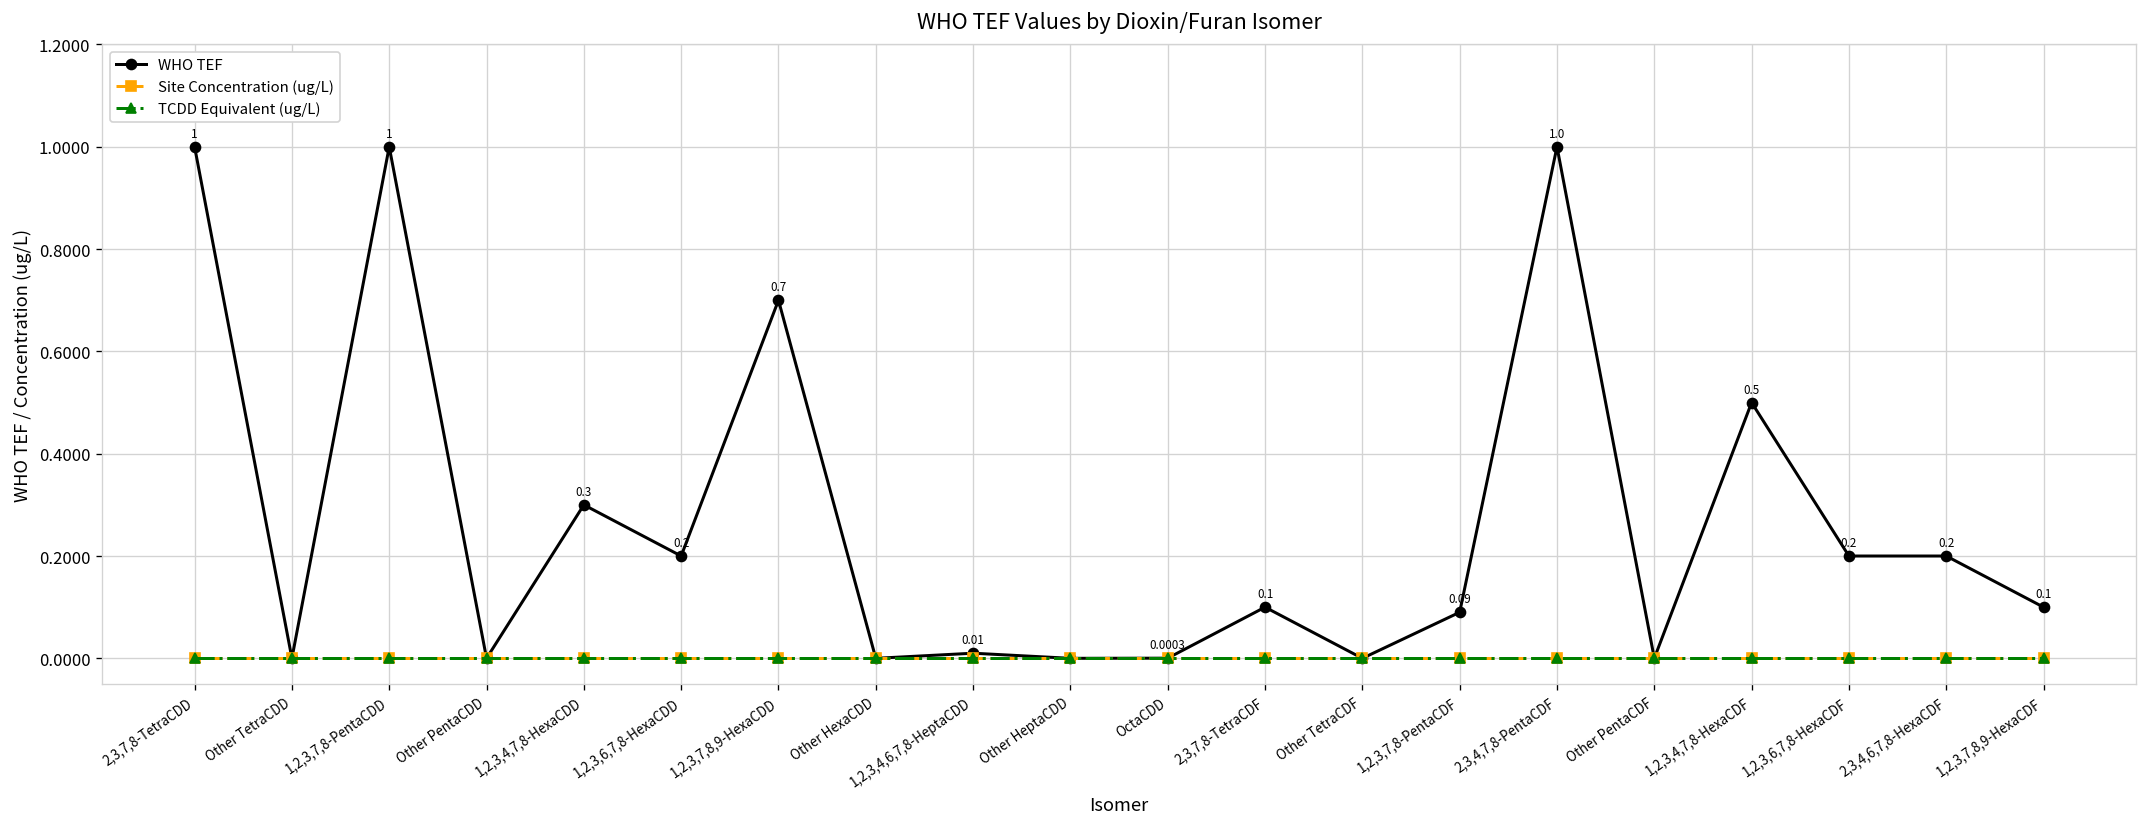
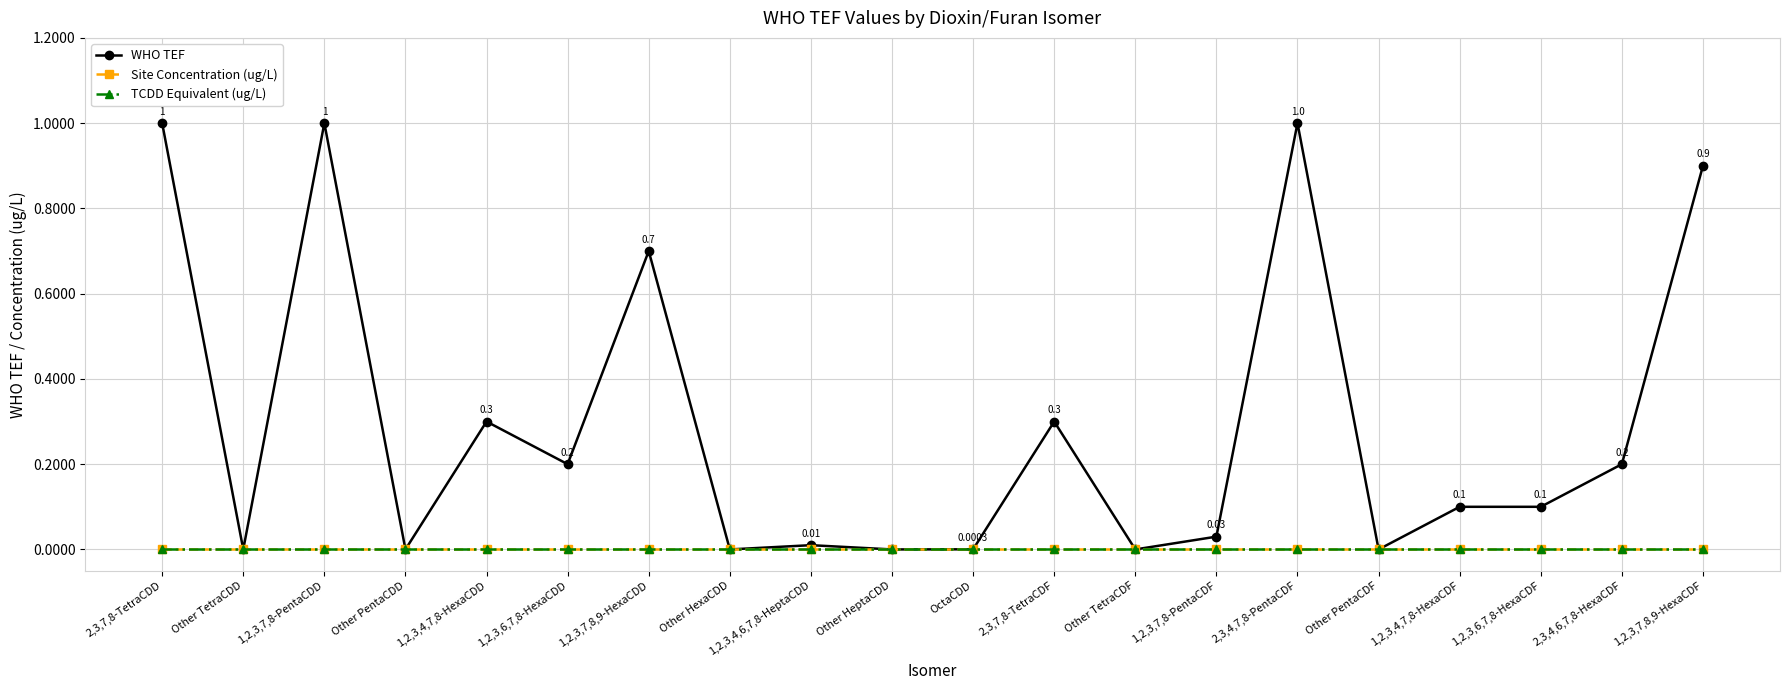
  {
    "WHO TEF": {
      "2,3,7,8-TetraCDD": 1,
      "1,2,3,7,8-PentaCDD": 1,
      "1,2,3,4,7,8-HexaCDD": 0.3,
      "1,2,3,6,7,8-HexaCDD": 0.2,
      "1,2,3,7,8,9-HexaCDD": 0.7,
      "1,2,3,4,6,7,8-HeptaCDD": 0.01,
-     "2,3,7,8-TetraCDF": 0.1,
-     "1,2,3,7,8-PentaCDF": 0.09,
+     "2,3,7,8-TetraCDF": 0.3,
+     "1,2,3,7,8-PentaCDF": 0.03,
      "2,3,4,7,8-PentaCDF": 1.0,
-     "1,2,3,4,7,8-HexaCDF": 0.5,
-     "1,2,3,6,7,8-HexaCDF": 0.2,
+     "1,2,3,4,7,8-HexaCDF": 0.1,
+     "1,2,3,6,7,8-HexaCDF": 0.1,
      "2,3,4,6,7,8-HexaCDF": 0.2,
-     "1,2,3,7,8,9-HexaCDF": 0.1
+     "1,2,3,7,8,9-HexaCDF": 0.9
    },
    "TCDD Equivalent (ug/L)": {
      "2,3,7,8-TetraCDD": 0.00,
      "1,2,3,7,8-PentaCDD": 0.00,
      "1,2,3,4,7,8-HexaCDD": 0.00,
      "1,2,3,6,7,8-HexaCDD": 0.00,
      "1,2,3,7,8,9-HexaCDD": 0.00,
      "1,2,3,4,6,7,8-HeptaCDD": 0.00,
      "2,3,7,8-TetraCDF": 0.00,
      "1,2,3,7,8-PentaCDF": 0.00,
      "2,3,4,7,8-PentaCDF": 0.00,
      "1,2,3,4,7,8-HexaCDF": 0.00,
      "1,2,3,6,7,8-HexaCDF": 0.00,
      "2,3,4,6,7,8-HexaCDF": 0.00,
      "1,2,3,7,8,9-HexaCDF": 0.00
    }
  }
